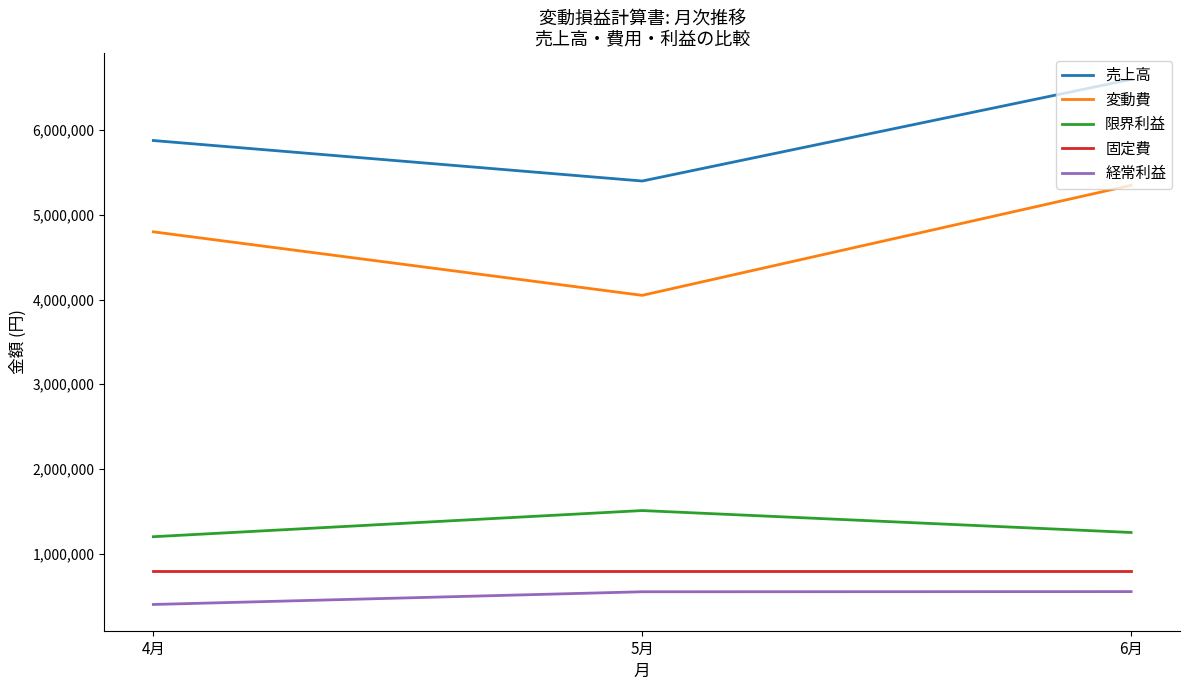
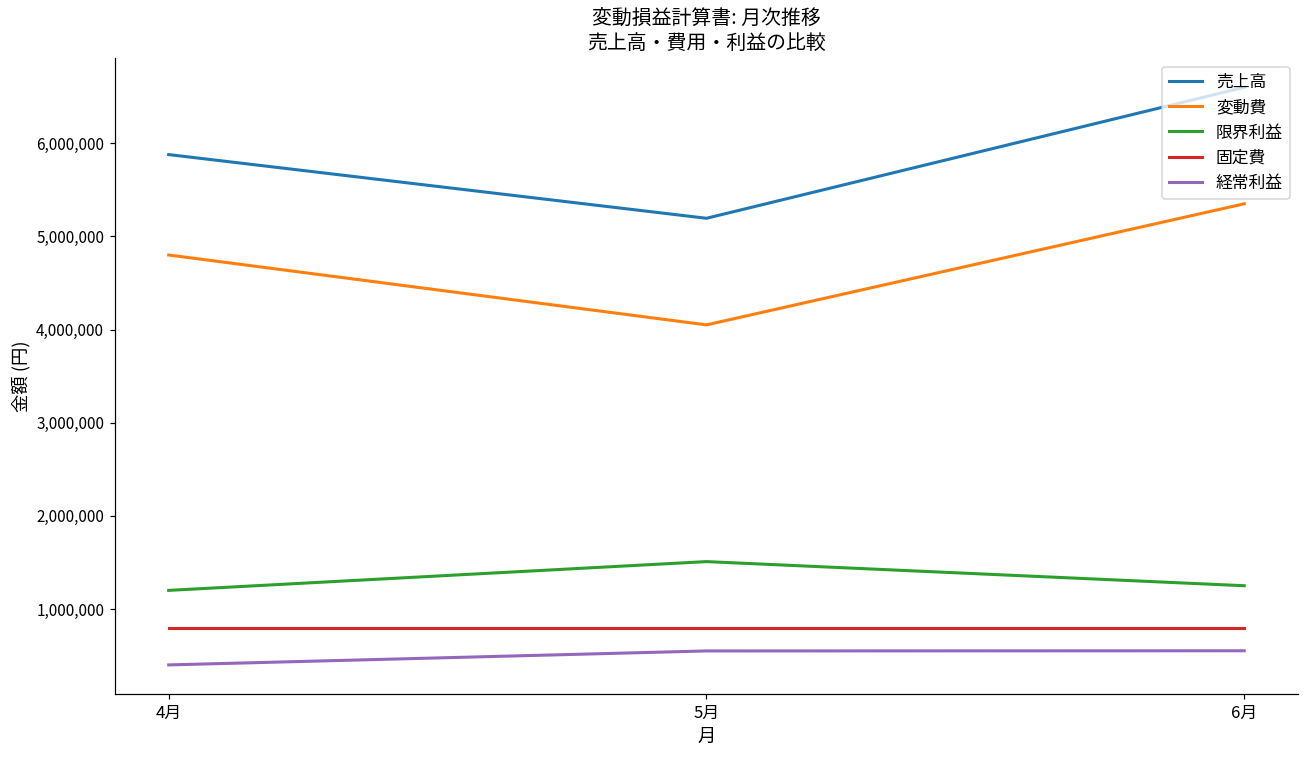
  {
    "売上高": {
      "4月": "5,900,000",
-     "5月": "5,400,000"
+     "5月": "5,200,000"
    },
    "変動費": {
      "4月": "4,800,000",
      "5月": "4,100,000"
    },
    "限界利益": {
      "4月": "1,200,000",
      "5月": "1,500,000",
      "6月": "1,300,000"
    },
    "固定費": {
      "4月": "800,000",
      "5月": "800,000",
      "6月": "800,000"
    },
    "経常利益": {
      "4月": "400,000",
      "5月": "600,000",
      "6月": "600,000"
    }
  }
